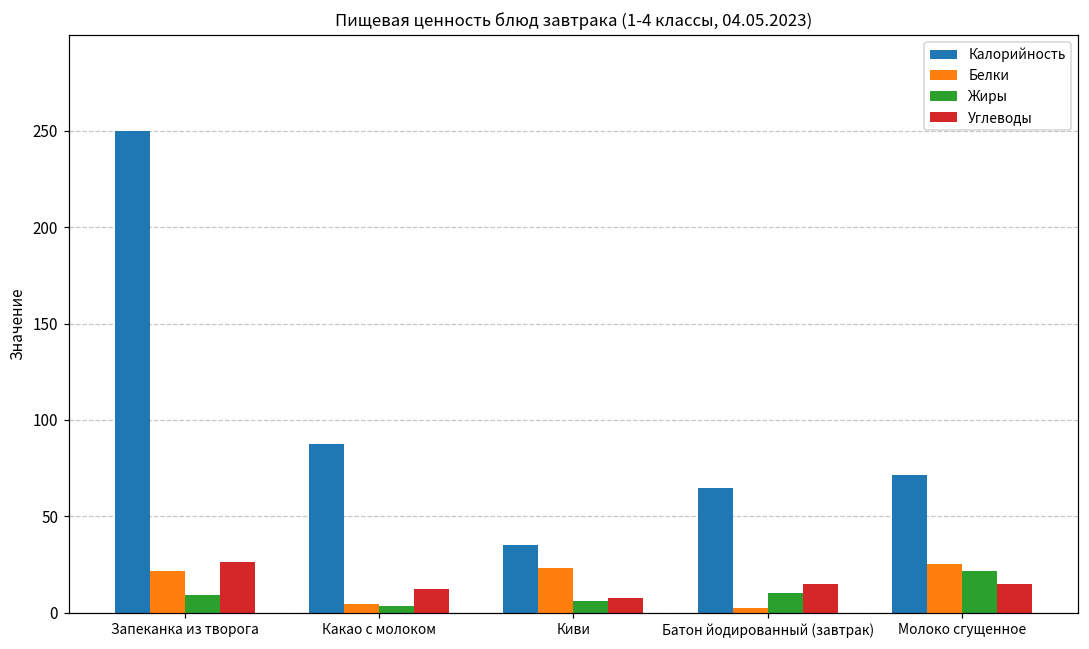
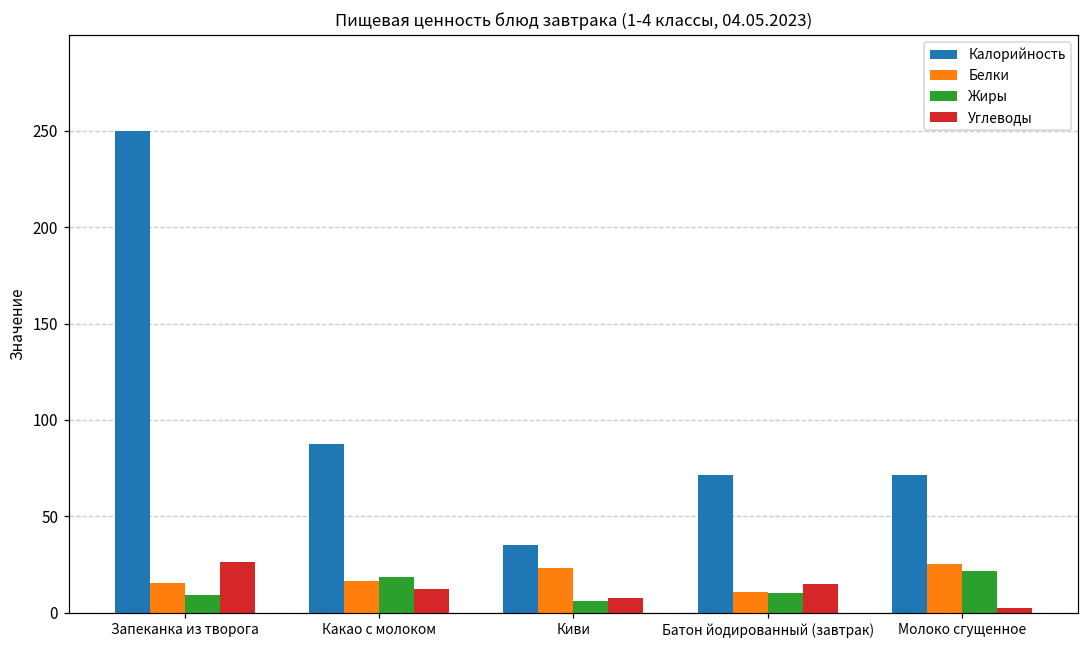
  {
    "Калорийность": {
      "Запеканка из творога": 250,
      "Какао с молоком": 88,
      "Киви": 35,
-     "Батон йодированный (завтрак)": 65,
+     "Батон йодированный (завтрак)": 71,
      "Молоко сгущенное": 71
    },
    "Белки": {
-     "Запеканка из творога": 22,
-     "Какао с молоком": 5,
+     "Запеканка из творога": 16,
+     "Какао с молоком": 17,
      "Киви": 23,
-     "Батон йодированный (завтрак)": 2,
+     "Батон йодированный (завтрак)": 11,
      "Молоко сгущенное": 25
    },
    "Жиры": {
      "Запеканка из творога": 9,
-     "Какао с молоком": 4,
+     "Какао с молоком": 19,
      "Киви": 6,
      "Батон йодированный (завтрак)": 10,
      "Молоко сгущенное": 22
    },
    "Углеводы": {
      "Запеканка из творога": 26,
      "Какао с молоком": 13,
      "Киви": 8,
      "Батон йодированный (завтрак)": 15,
-     "Молоко сгущенное": 15
+     "Молоко сгущенное": 3
    }
  }
